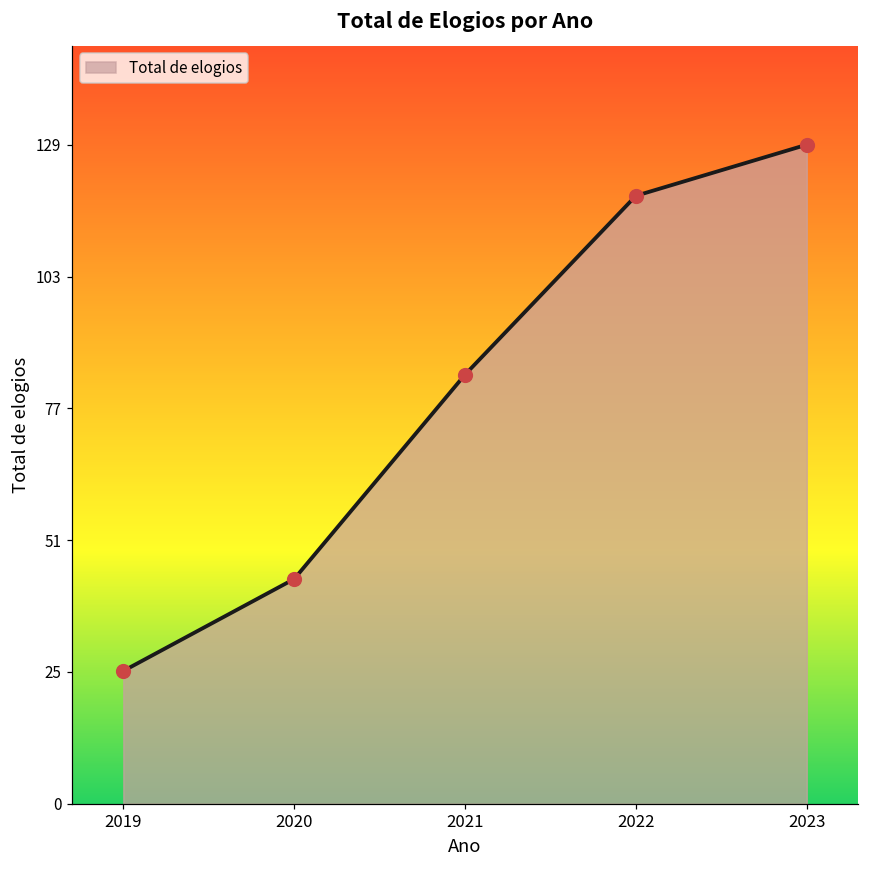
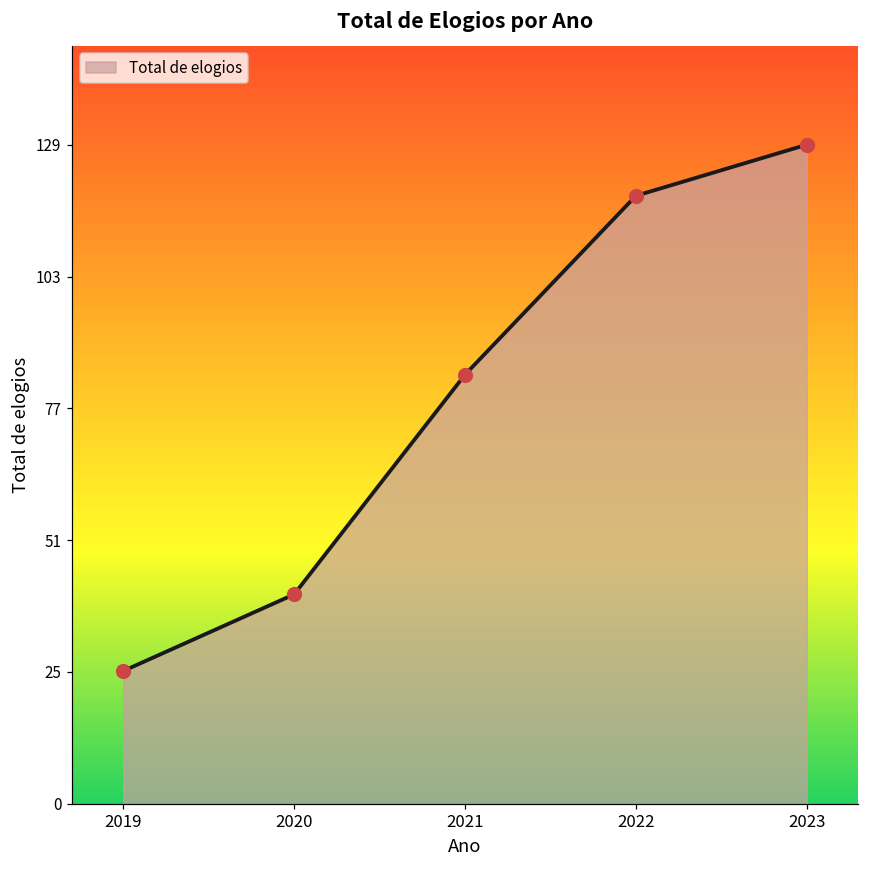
  {
    "2019": 26,
-   "2020": 44,
+   "2020": 41,
    "2021": 84,
    "2022": 119,
    "2023": 129
  }
